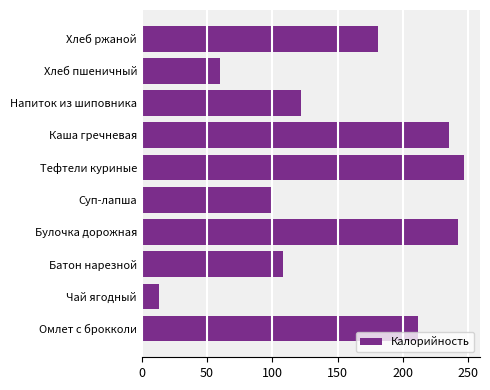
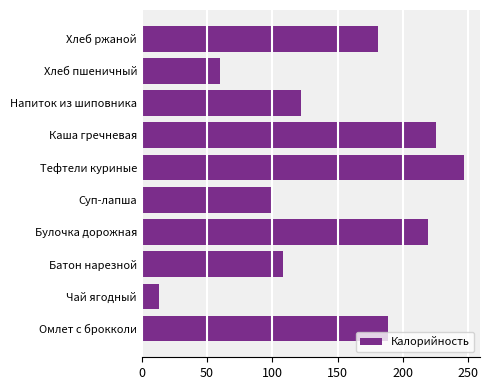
  {
    "Хлеб ржаной": 181,
    "Хлеб пшеничный": 60,
    "Напиток из шиповника": 122,
-   "Каша гречневая": 235,
+   "Каша гречневая": 226,
    "Тефтели куриные": 247,
    "Суп-лапша": 100,
-   "Булочка дорожная": 242,
+   "Булочка дорожная": 219,
    "Батон нарезной": 108,
    "Чай ягодный": 13,
-   "Омлет с брокколи": 211
+   "Омлет с брокколи": 188
  }
